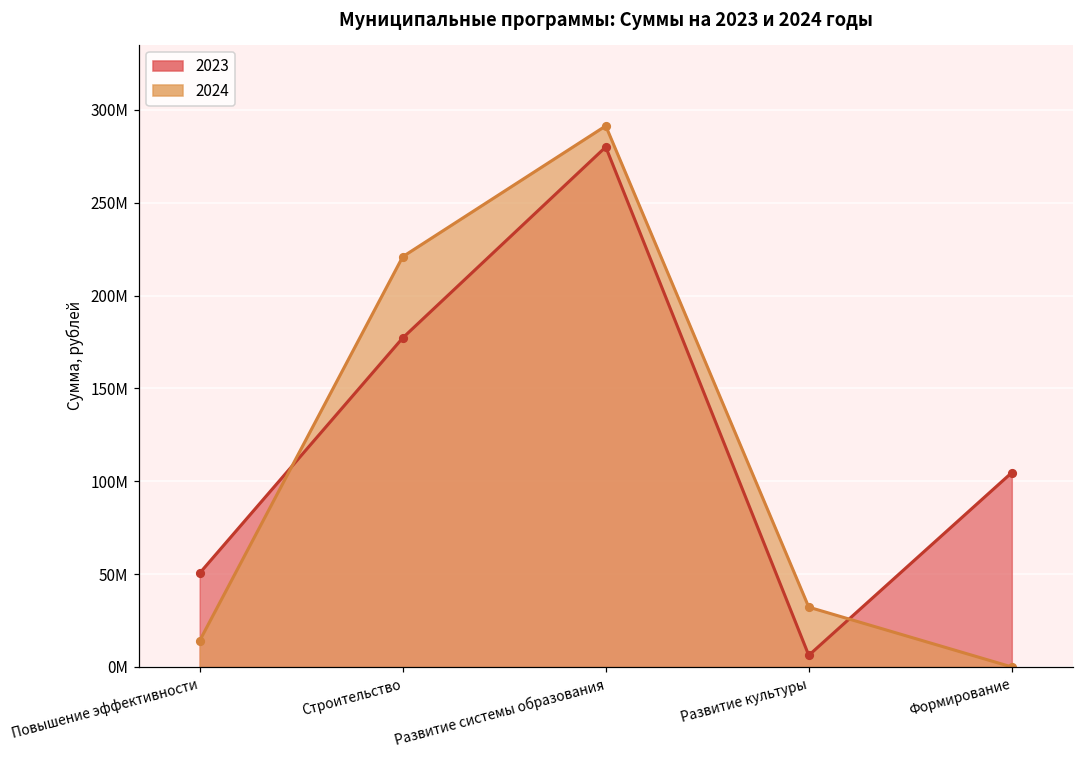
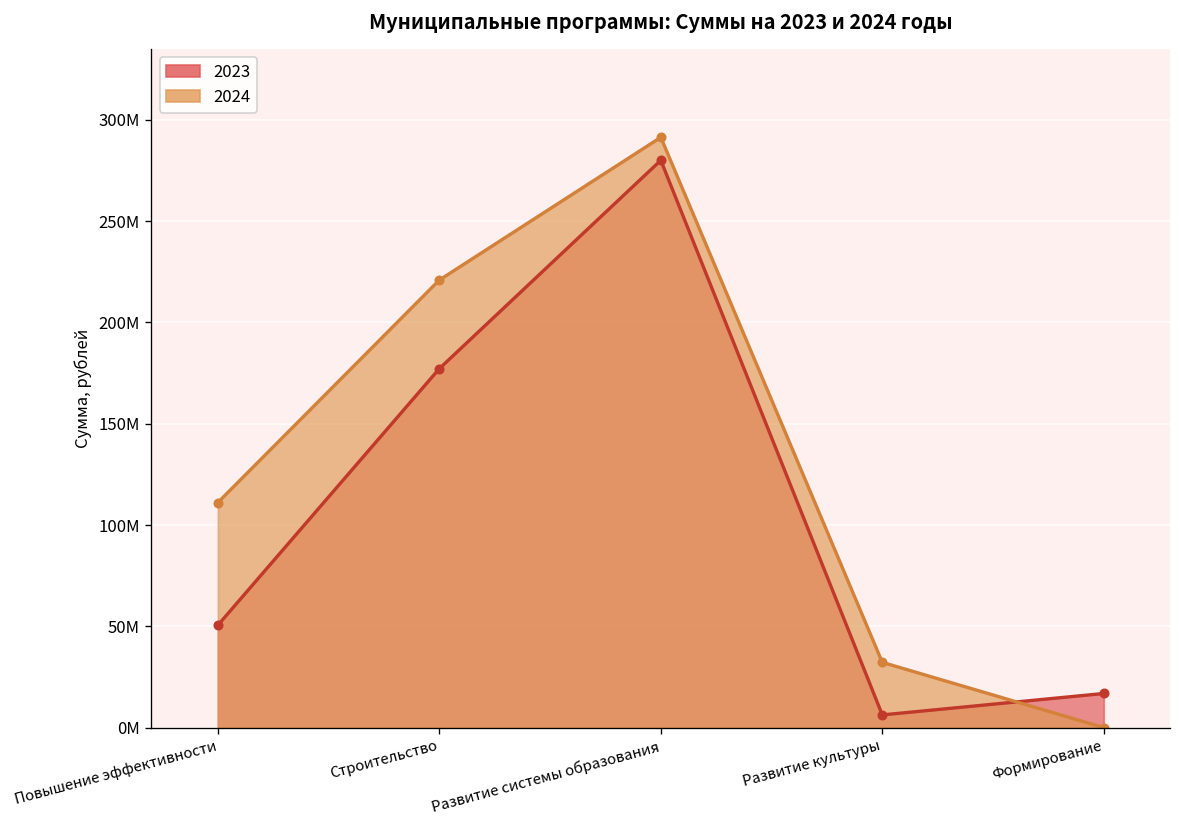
  {
    "2023": {
      "Повышение эффективности": 51000000,
      "Строительство": 177000000,
      "Развитие системы образования": 280000000,
      "Развитие культуры": 6000000,
-     "Формирование": 105000000
+     "Формирование": 17000000
    },
    "2024": {
-     "Повышение эффективности": 14000000,
+     "Повышение эффективности": 111000000,
      "Строительство": 221000000,
      "Развитие системы образования": 291000000,
      "Развитие культуры": 32000000,
      "Формирование": 0
    }
  }
